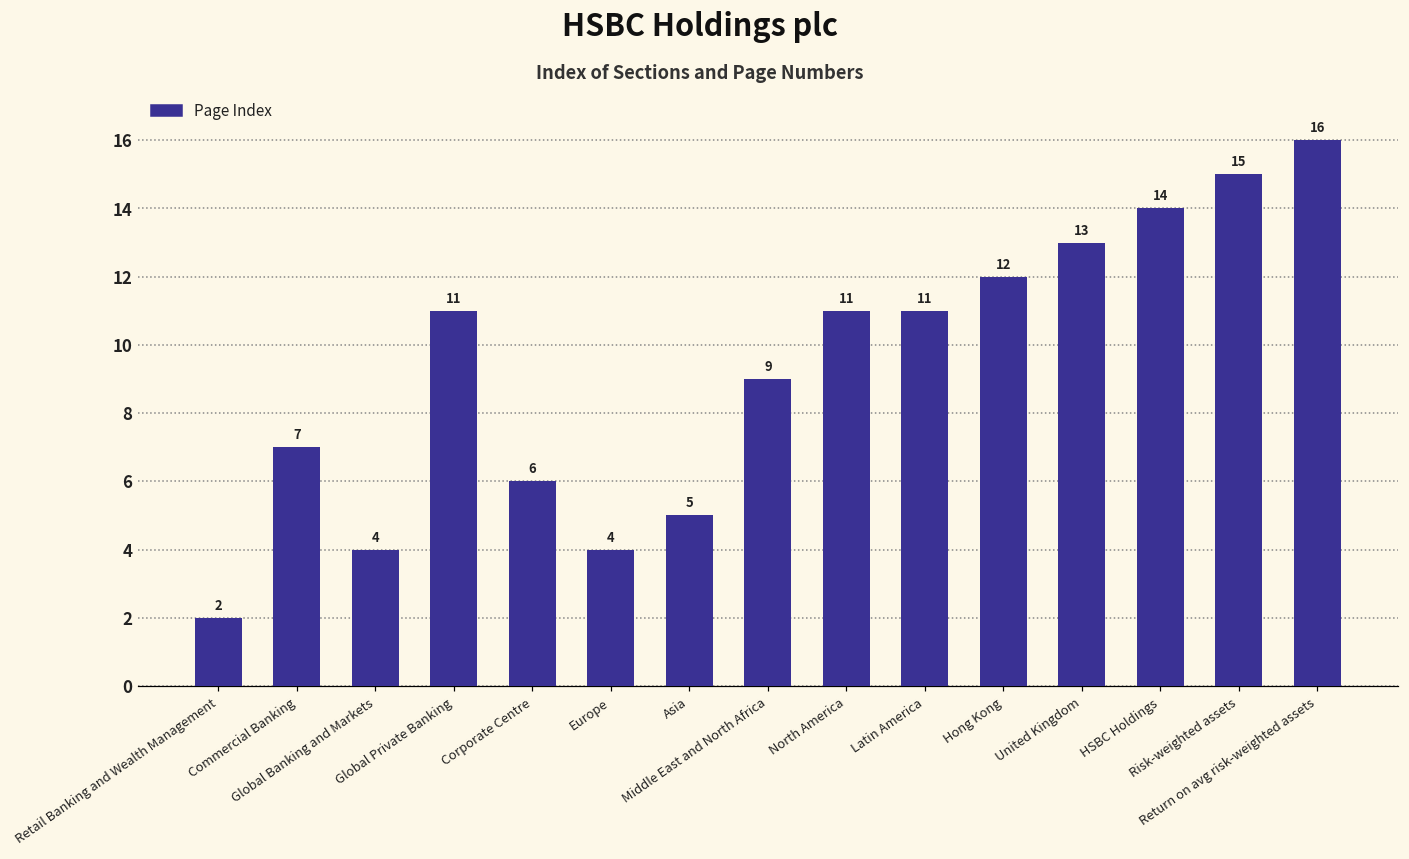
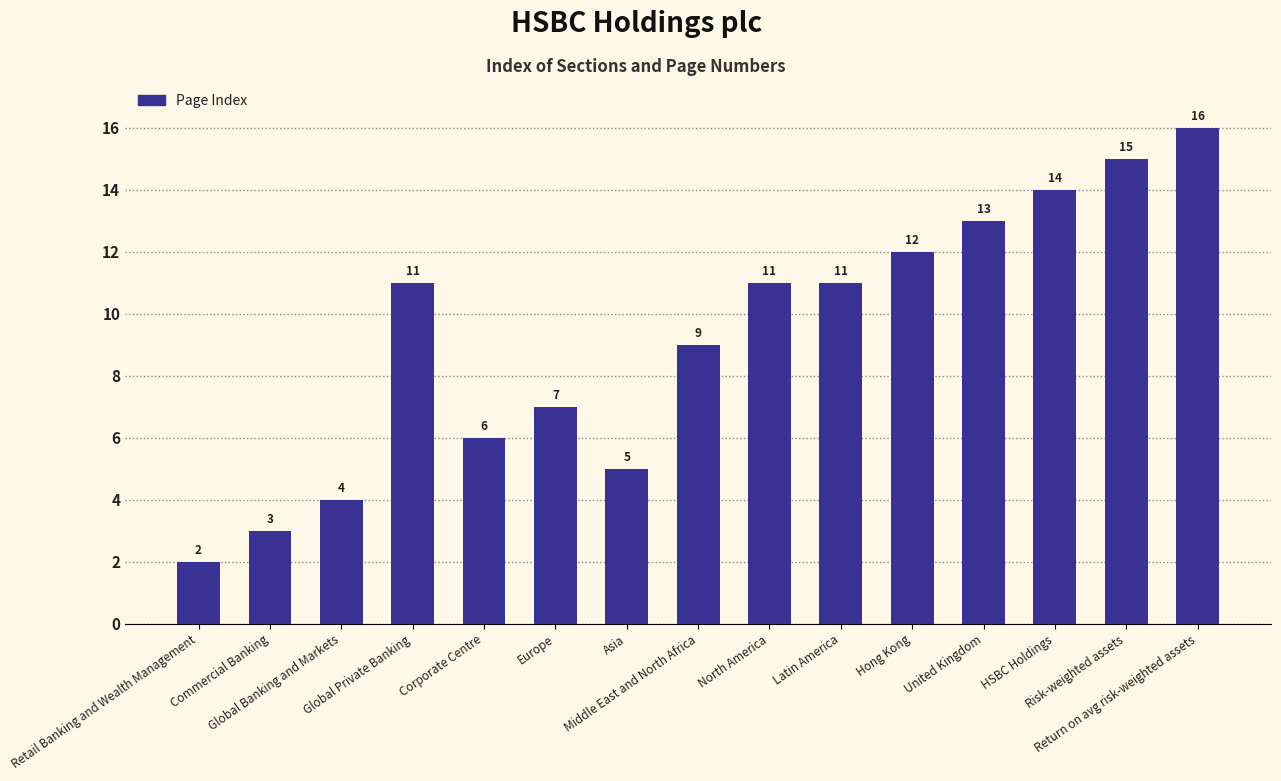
  {
    "Retail Banking and Wealth Management": 2,
-   "Commercial Banking": 7,
+   "Commercial Banking": 3,
    "Global Banking and Markets": 4,
    "Global Private Banking": 11,
    "Corporate Centre": 6,
-   "Europe": 4,
+   "Europe": 7,
    "Asia": 5,
    "Middle East and North Africa": 9,
    "North America": 11,
    "Latin America": 11,
    "Hong Kong": 12,
    "United Kingdom": 13,
    "HSBC Holdings": 14,
    "Risk-weighted assets": 15,
    "Return on avg risk-weighted assets": 16
  }
